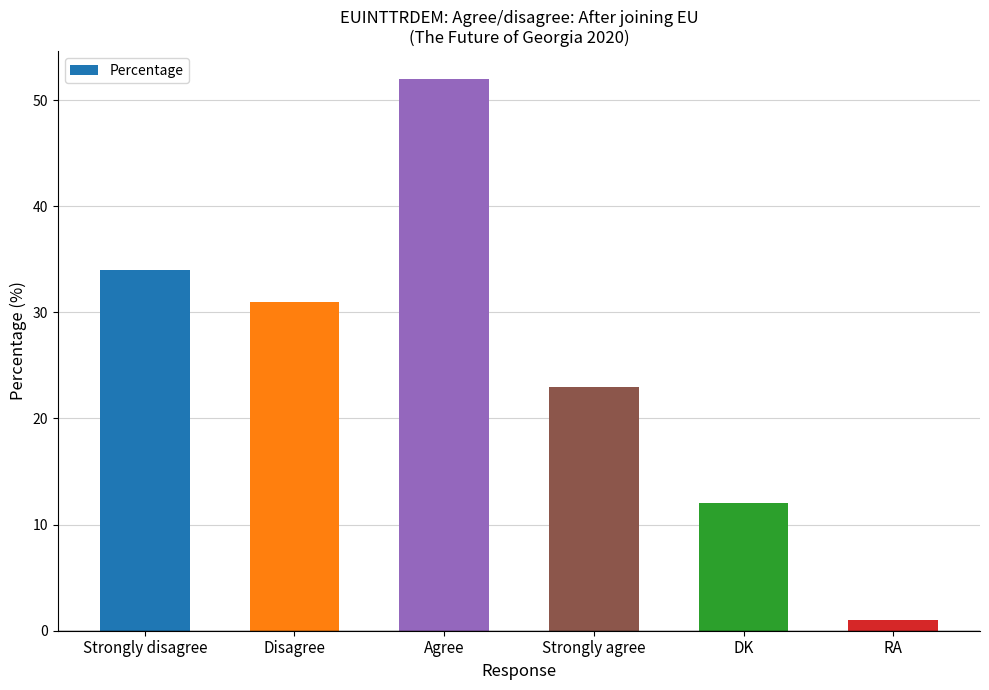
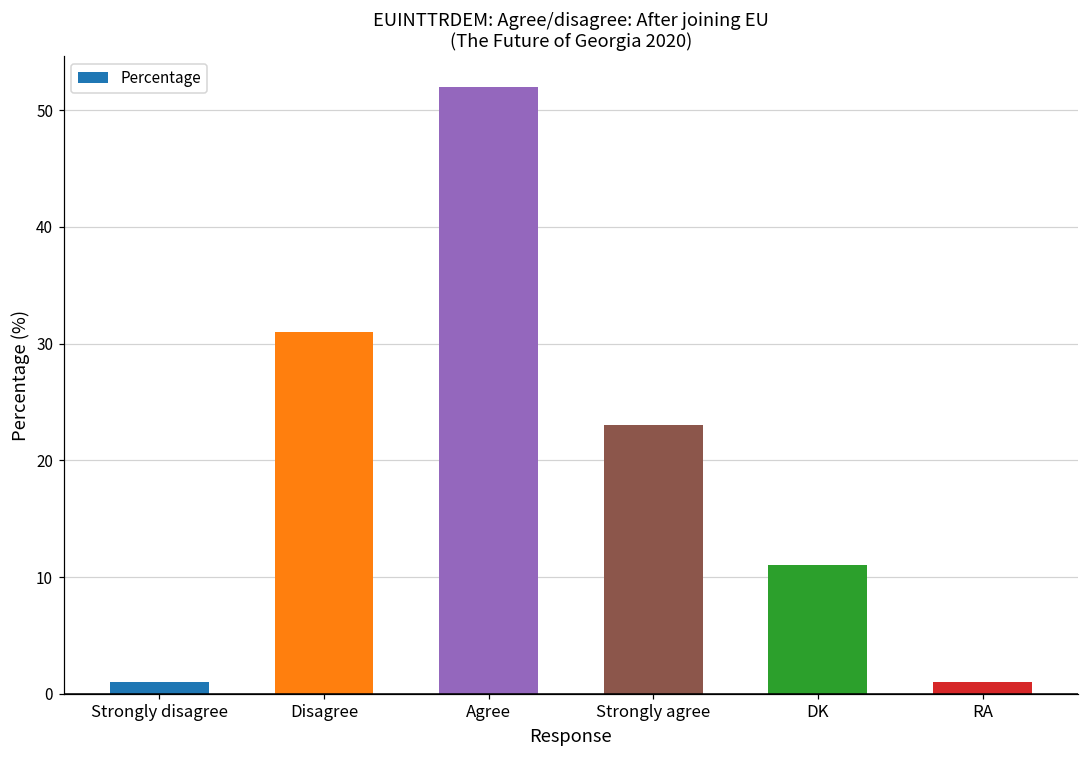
  {
-   "Strongly disagree": 34,
+   "Strongly disagree": 1,
    "Disagree": 31,
    "Agree": 52,
    "Strongly agree": 23,
-   "DK": 12,
+   "DK": 11,
    "RA": 1
  }
